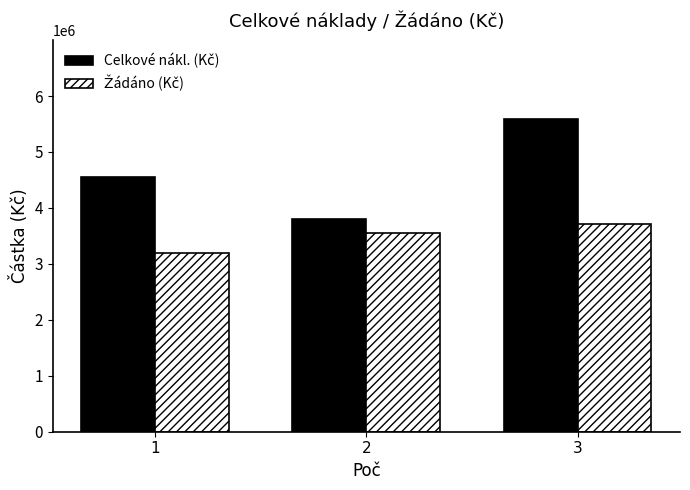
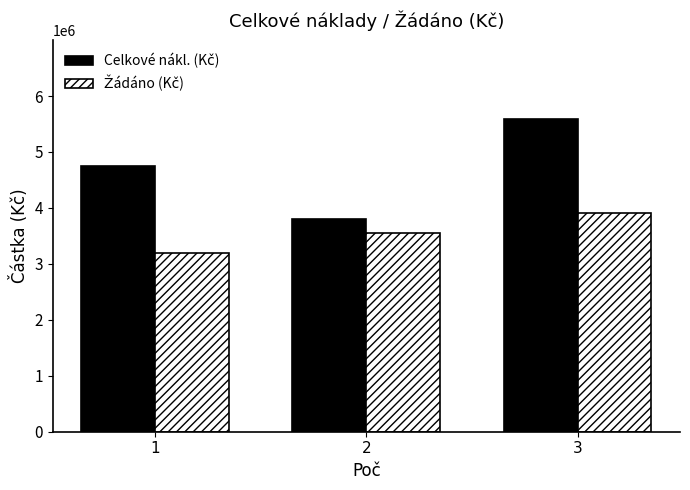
  {
    "Celkové nákl. (Kč)": {
-     "1": 4600000,
+     "1": 4700000,
      "2": 3800000,
      "3": 5600000
    },
    "Žádáno (Kč)": {
      "1": 3200000,
      "2": 3600000,
-     "3": 3700000
+     "3": 3900000
    }
  }
